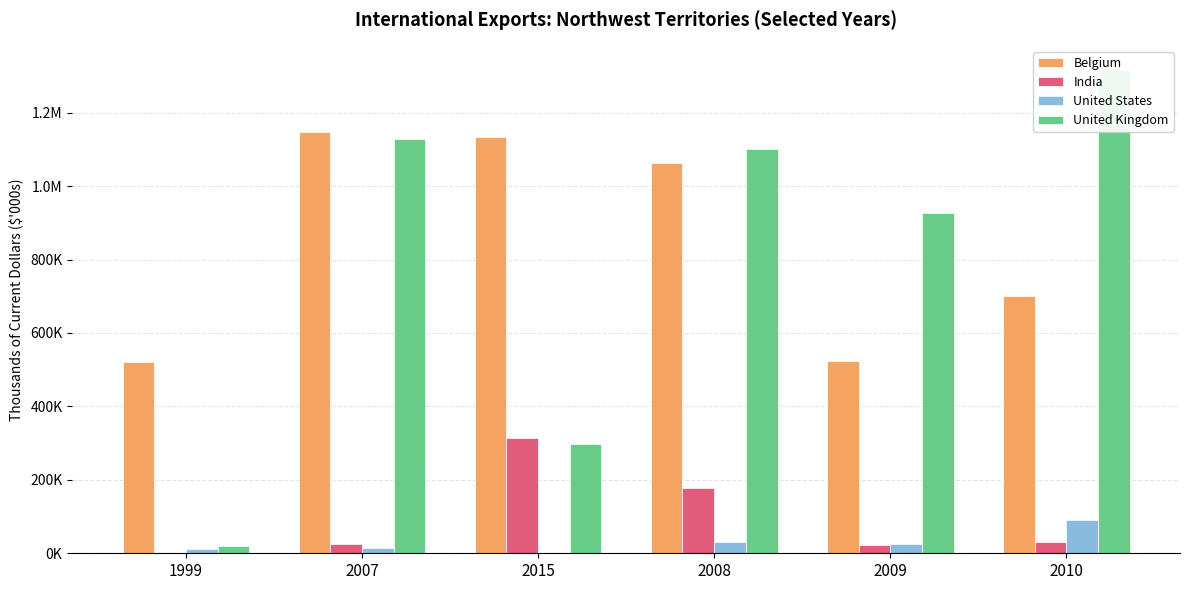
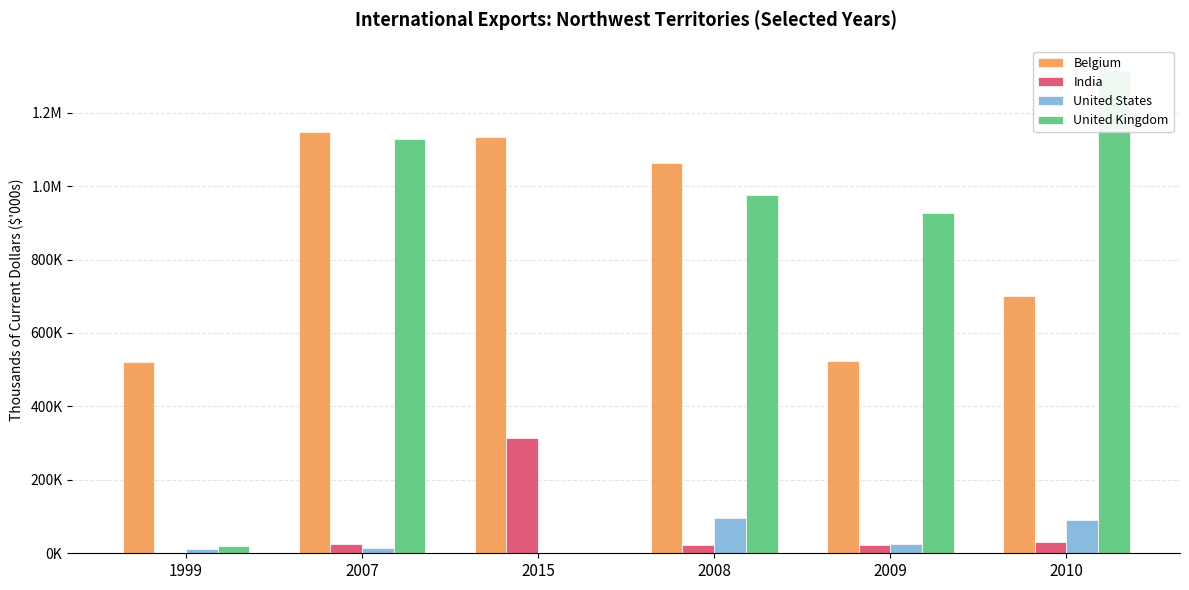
  {
    "Belgium": {
      "1999": 520000,
      "2007": 1150000,
      "2015": 1130000,
      "2008": 1060000,
      "2009": 520000,
      "2010": 700000
    },
    "India": {
      "1999": 0,
      "2007": 20000,
      "2015": 310000,
-     "2008": 180000,
+     "2008": 20000,
      "2009": 20000,
      "2010": 30000
    },
    "United States": {
      "1999": 10000,
      "2007": 20000,
-     "2008": 30000,
+     "2008": 100000,
      "2009": 30000,
      "2010": 90000
    },
    "United Kingdom": {
      "1999": 20000,
      "2007": 1130000,
-     "2015": 300000,
-     "2008": 1100000,
+     "2015": 0,
+     "2008": 980000,
      "2009": 930000
    }
  }
